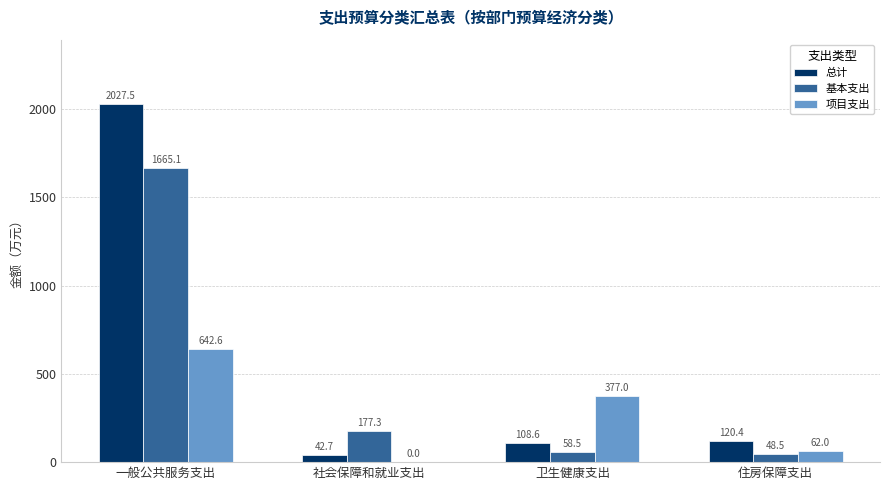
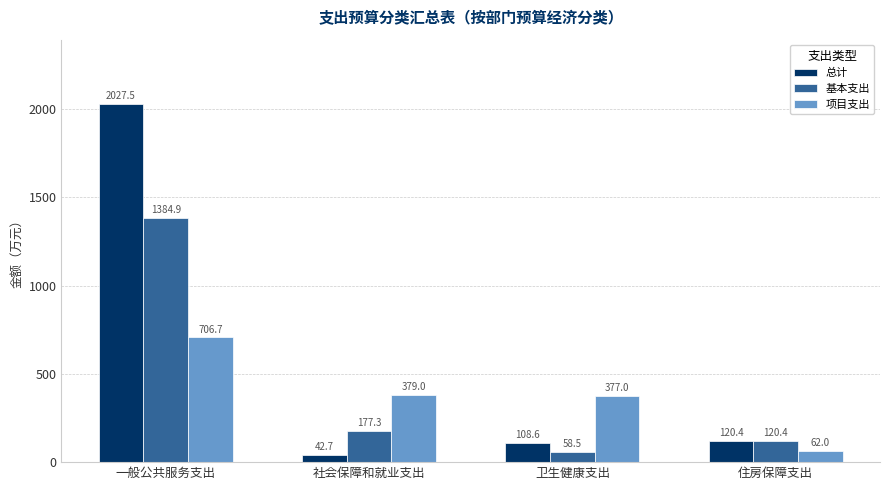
  {
    "总计": {
      "一般公共服务支出": 2027.5,
      "社会保障和就业支出": 42.7,
      "卫生健康支出": 108.6,
      "住房保障支出": 120.4
    },
    "基本支出": {
-     "一般公共服务支出": 1665.1,
+     "一般公共服务支出": 1384.9,
      "社会保障和就业支出": 177.3,
      "卫生健康支出": 58.5,
-     "住房保障支出": 48.5
+     "住房保障支出": 120.4
    },
    "项目支出": {
-     "一般公共服务支出": 642.6,
-     "社会保障和就业支出": 0.0,
+     "一般公共服务支出": 706.7,
+     "社会保障和就业支出": 379.0,
      "卫生健康支出": 377.0,
      "住房保障支出": 62.0
    }
  }
